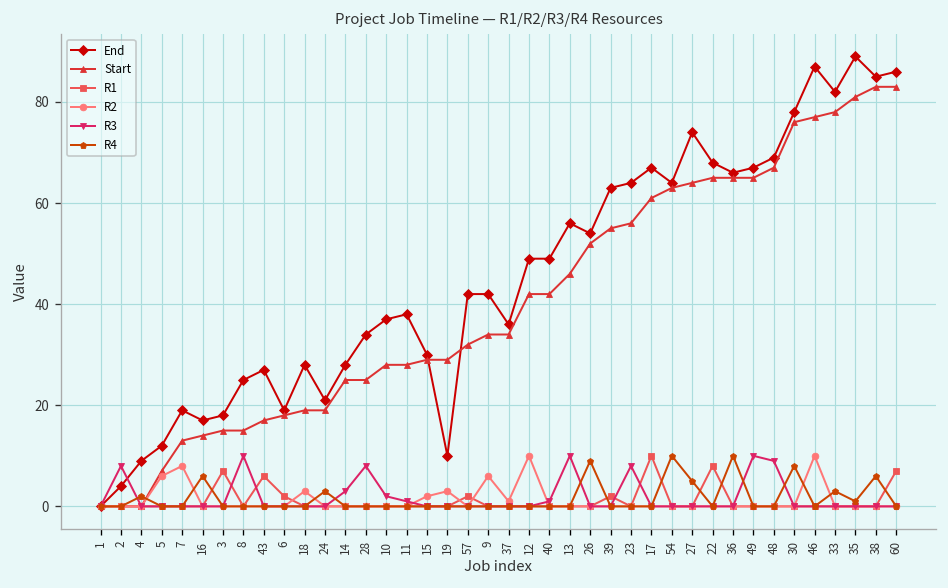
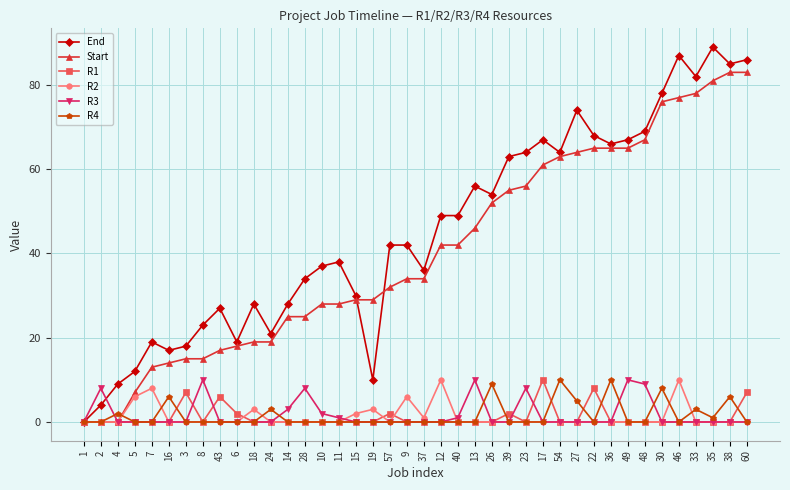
  {
    "End": {
      "2": 4,
      "4": 9,
      "5": 12,
      "7": 19,
      "16": 17,
      "3": 18,
-     "8": 25,
+     "8": 23,
      "43": 27,
      "6": 19,
      "18": 28,
      "24": 21,
      "14": 28,
      "28": 34,
      "10": 37,
      "11": 38,
      "15": 30,
      "19": 10,
      "57": 42,
      "9": 42,
      "37": 36,
      "12": 49,
      "40": 49,
      "13": 56,
      "26": 54,
      "39": 63,
      "23": 64,
      "17": 67,
      "54": 64,
      "27": 74,
      "22": 68,
      "36": 66,
      "49": 67,
      "48": 69,
      "30": 78,
      "46": 87,
      "33": 82,
      "35": 89,
      "38": 85,
      "60": 86
    }
  }
